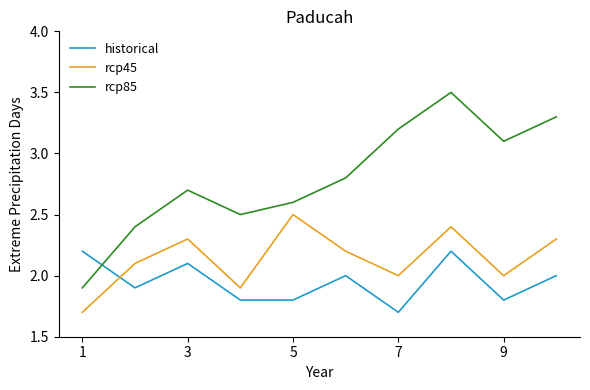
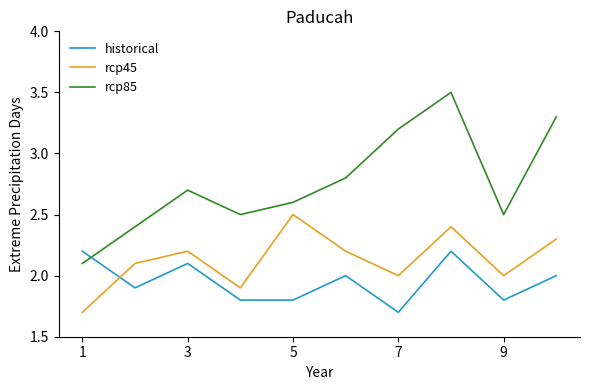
  {
    "historical": {
      "1": 2.2,
      "3": 2.1,
      "5": 1.8,
      "7": 1.7,
      "9": 1.8
    },
    "rcp45": {
      "1": 1.7,
-     "3": 2.3,
+     "3": 2.2,
      "5": 2.5,
      "7": 2.0,
      "9": 2.0
    },
    "rcp85": {
-     "1": 1.9,
+     "1": 2.1,
      "3": 2.7,
      "5": 2.6,
      "7": 3.2,
-     "9": 3.1
+     "9": 2.5
    }
  }
